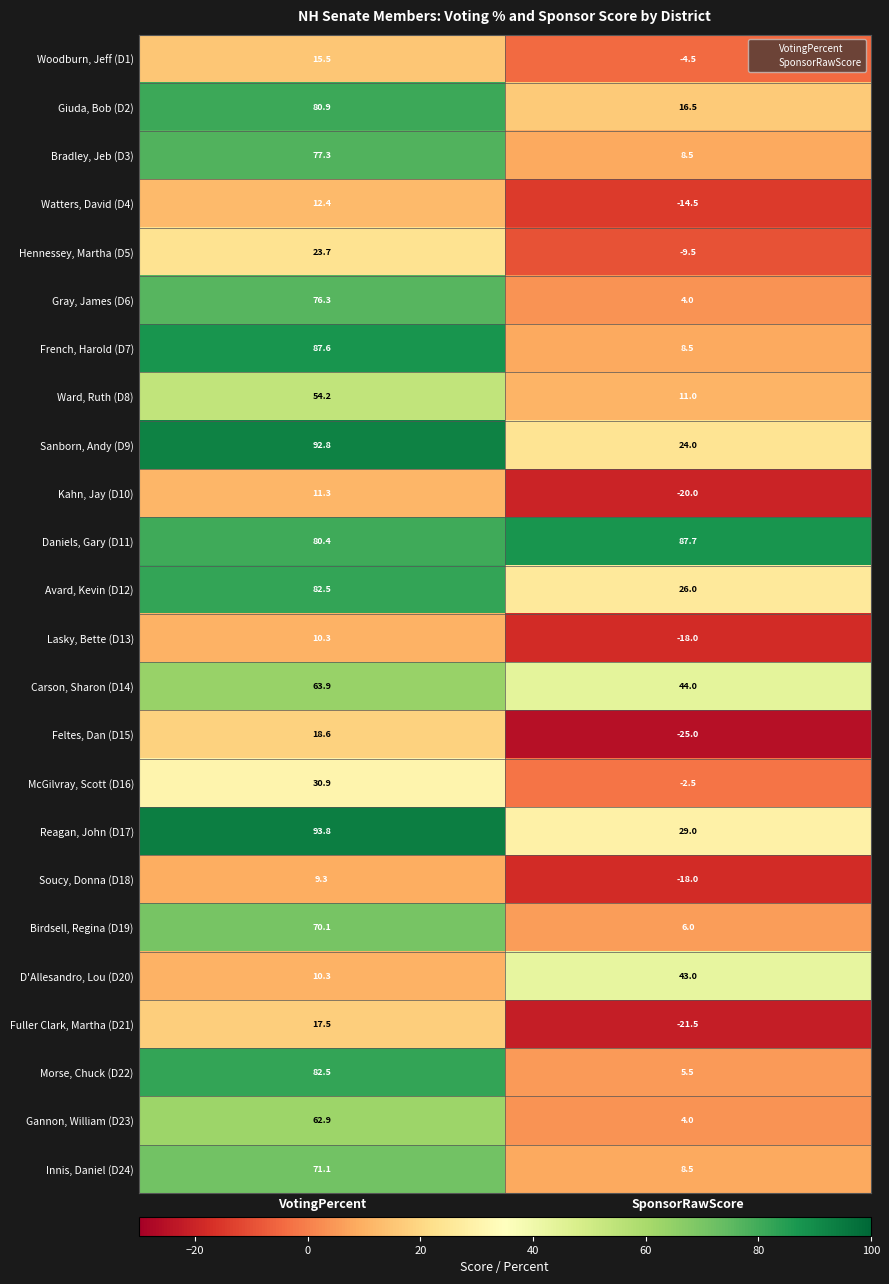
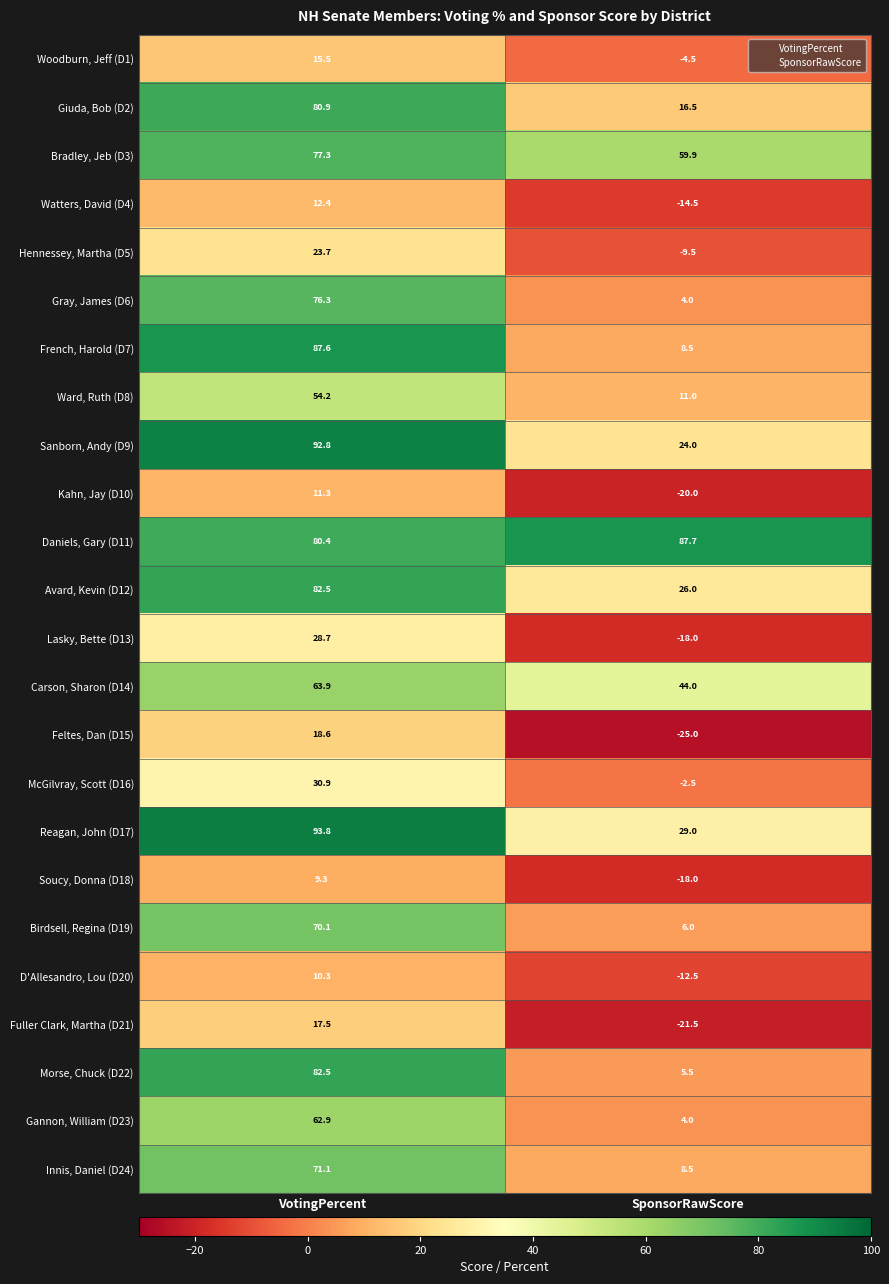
  {
    "Woodburn, Jeff (D1)": {
      "VotingPercent": 15.5,
      "SponsorRawScore": -4.5
    },
    "Giuda, Bob (D2)": {
      "VotingPercent": 80.9,
      "SponsorRawScore": 16.5
    },
    "Bradley, Jeb (D3)": {
      "VotingPercent": 77.3,
-     "SponsorRawScore": 8.5
+     "SponsorRawScore": 59.9
    },
    "Watters, David (D4)": {
      "VotingPercent": 12.4,
      "SponsorRawScore": -14.5
    },
    "Hennessey, Martha (D5)": {
      "VotingPercent": 23.7,
      "SponsorRawScore": -9.5
    },
    "Gray, James (D6)": {
      "VotingPercent": 76.3,
      "SponsorRawScore": 4.0
    },
    "French, Harold (D7)": {
      "VotingPercent": 87.6,
      "SponsorRawScore": 8.5
    },
    "Ward, Ruth (D8)": {
      "VotingPercent": 54.2,
      "SponsorRawScore": 11.0
    },
    "Sanborn, Andy (D9)": {
      "VotingPercent": 92.8,
      "SponsorRawScore": 24.0
    },
    "Kahn, Jay (D10)": {
      "VotingPercent": 11.3,
      "SponsorRawScore": -20.0
    },
    "Daniels, Gary (D11)": {
      "VotingPercent": 80.4,
      "SponsorRawScore": 87.7
    },
    "Avard, Kevin (D12)": {
      "VotingPercent": 82.5,
      "SponsorRawScore": 26.0
    },
    "Lasky, Bette (D13)": {
-     "VotingPercent": 10.3,
+     "VotingPercent": 28.7,
      "SponsorRawScore": -18.0
    },
    "Carson, Sharon (D14)": {
      "VotingPercent": 63.9,
      "SponsorRawScore": 44.0
    },
    "Feltes, Dan (D15)": {
      "VotingPercent": 18.6,
      "SponsorRawScore": -25.0
    },
    "McGilvray, Scott (D16)": {
      "VotingPercent": 30.9,
      "SponsorRawScore": -2.5
    },
    "Reagan, John (D17)": {
      "VotingPercent": 93.8,
      "SponsorRawScore": 29.0
    },
    "Soucy, Donna (D18)": {
      "VotingPercent": 9.3,
      "SponsorRawScore": -18.0
    },
    "Birdsell, Regina (D19)": {
      "VotingPercent": 70.1,
      "SponsorRawScore": 6.0
    },
    "D'Allesandro, Lou (D20)": {
      "VotingPercent": 10.3,
-     "SponsorRawScore": 43.0
+     "SponsorRawScore": -12.5
    },
    "Fuller Clark, Martha (D21)": {
      "VotingPercent": 17.5,
      "SponsorRawScore": -21.5
    },
    "Morse, Chuck (D22)": {
      "VotingPercent": 82.5,
      "SponsorRawScore": 5.5
    },
    "Gannon, William (D23)": {
      "VotingPercent": 62.9,
      "SponsorRawScore": 4.0
    },
    "Innis, Daniel (D24)": {
      "VotingPercent": 71.1,
      "SponsorRawScore": 8.5
    }
  }
